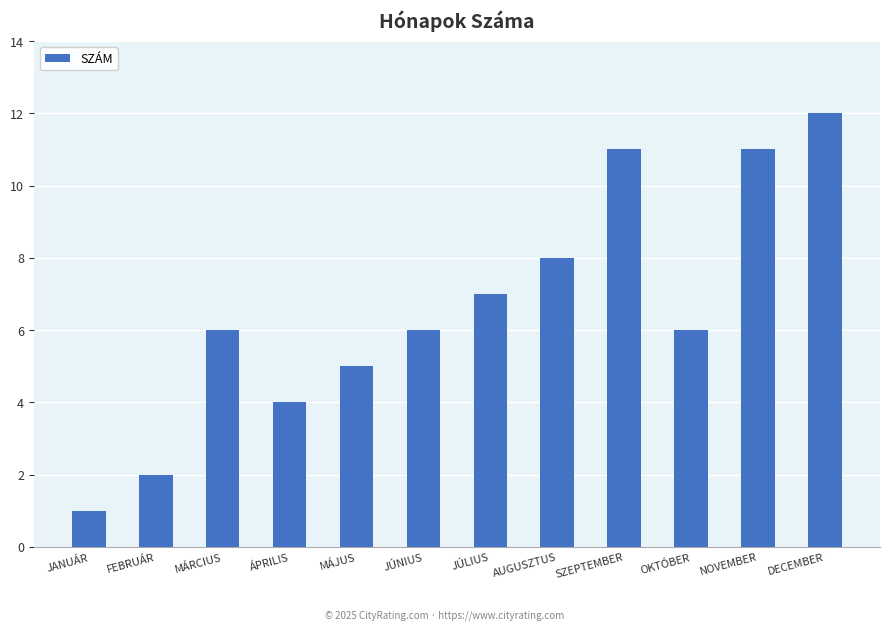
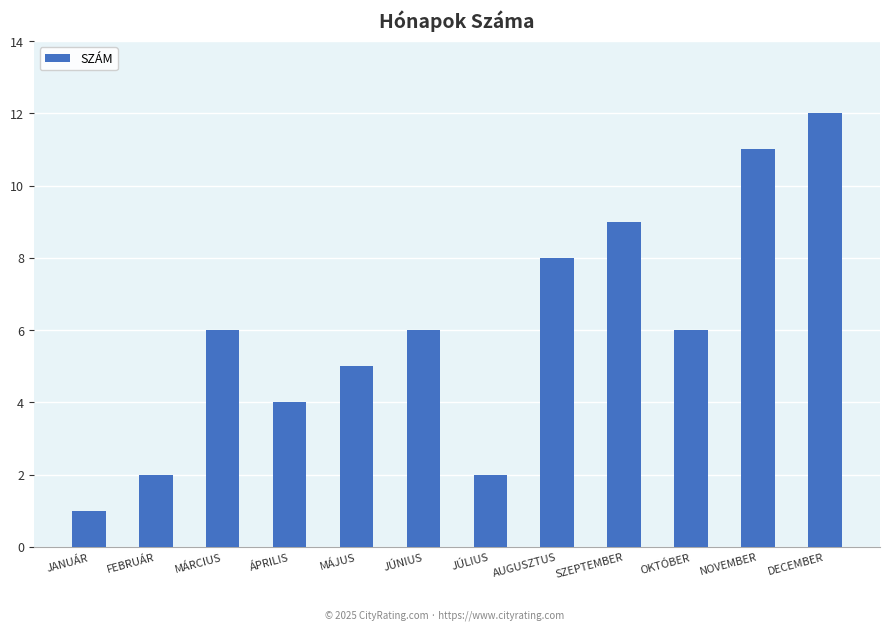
  {
    "JANUÁR": 1,
    "FEBRUÁR": 2,
    "MÁRCIUS": 6,
    "ÁPRILIS": 4,
    "MÁJUS": 5,
    "JÚNIUS": 6,
-   "JÚLIUS": 7,
+   "JÚLIUS": 2,
    "AUGUSZTUS": 8,
-   "SZEPTEMBER": 11,
+   "SZEPTEMBER": 9,
    "OKTÓBER": 6,
    "NOVEMBER": 11,
    "DECEMBER": 12
  }
